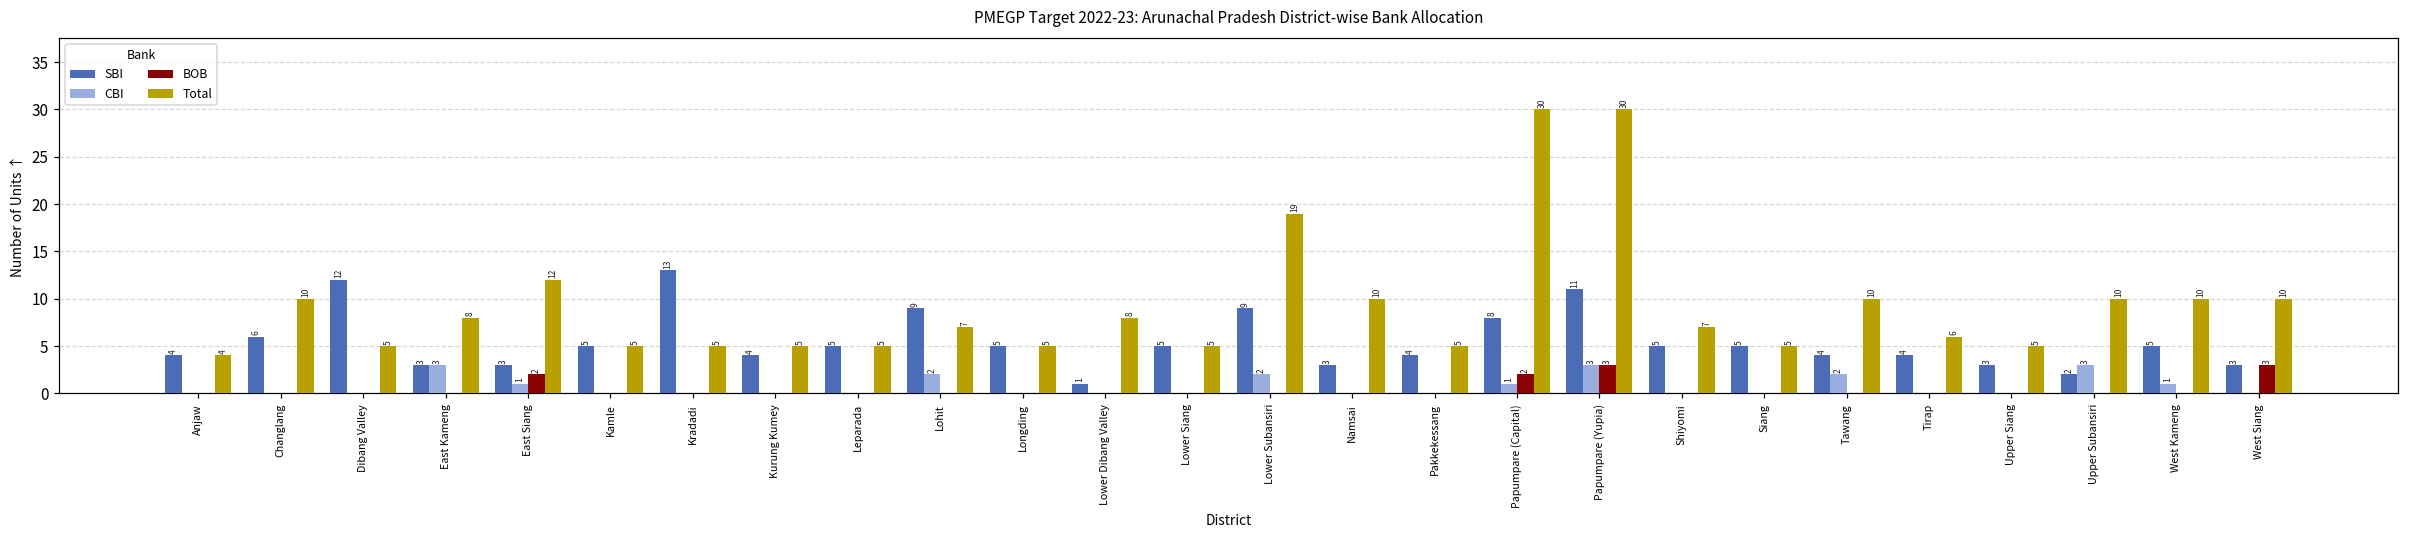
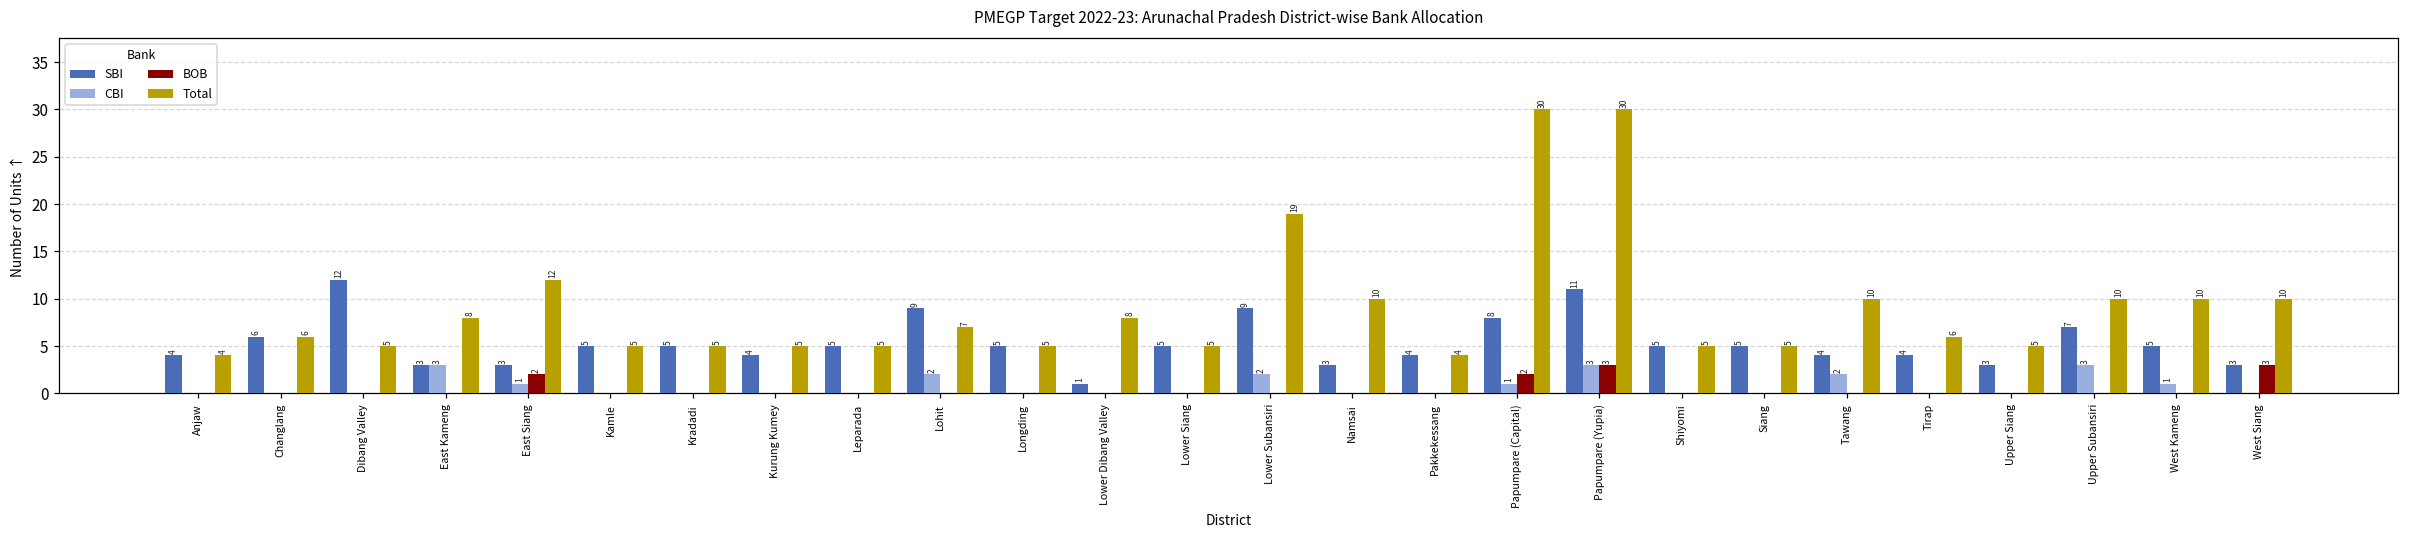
  {
    "SBI": {
      "Anjaw": 4,
      "Changlang": 6,
      "Dibang Valley": 12,
      "East Kameng": 3,
      "East Siang": 3,
      "Kamle": 5,
-     "Kradadi": 13,
+     "Kradadi": 5,
      "Kurung Kumey": 4,
      "Leparada": 5,
      "Lohit": 9,
      "Longding": 5,
      "Lower Dibang Valley": 1,
      "Lower Siang": 5,
      "Lower Subansiri": 9,
      "Namsai": 3,
      "Pakkekessang": 4,
      "Papumpare (Capital)": 8,
      "Papumpare (Yupia)": 11,
      "Shiyomi": 5,
      "Siang": 5,
      "Tawang": 4,
      "Tirap": 4,
      "Upper Siang": 3,
-     "Upper Subansiri": 2,
+     "Upper Subansiri": 7,
      "West Kameng": 5,
      "West Siang": 3
    },
    "CBI": {
      "East Kameng": 3,
      "East Siang": 1,
      "Lohit": 2,
      "Lower Subansiri": 2,
      "Papumpare (Capital)": 1,
      "Papumpare (Yupia)": 3,
      "Tawang": 2,
      "Upper Subansiri": 3,
      "West Kameng": 1
    },
    "BOB": {
      "East Siang": 2,
      "Papumpare (Capital)": 2,
      "Papumpare (Yupia)": 3,
      "West Siang": 3
    },
    "Total": {
      "Anjaw": 4,
-     "Changlang": 10,
+     "Changlang": 6,
      "Dibang Valley": 5,
      "East Kameng": 8,
      "East Siang": 12,
      "Kamle": 5,
      "Kradadi": 5,
      "Kurung Kumey": 5,
      "Leparada": 5,
      "Lohit": 7,
      "Longding": 5,
      "Lower Dibang Valley": 8,
      "Lower Siang": 5,
      "Lower Subansiri": 19,
      "Namsai": 10,
-     "Pakkekessang": 5,
+     "Pakkekessang": 4,
      "Papumpare (Capital)": 30,
      "Papumpare (Yupia)": 30,
-     "Shiyomi": 7,
+     "Shiyomi": 5,
      "Siang": 5,
      "Tawang": 10,
      "Tirap": 6,
      "Upper Siang": 5,
      "Upper Subansiri": 10,
      "West Kameng": 10,
      "West Siang": 10
    }
  }
